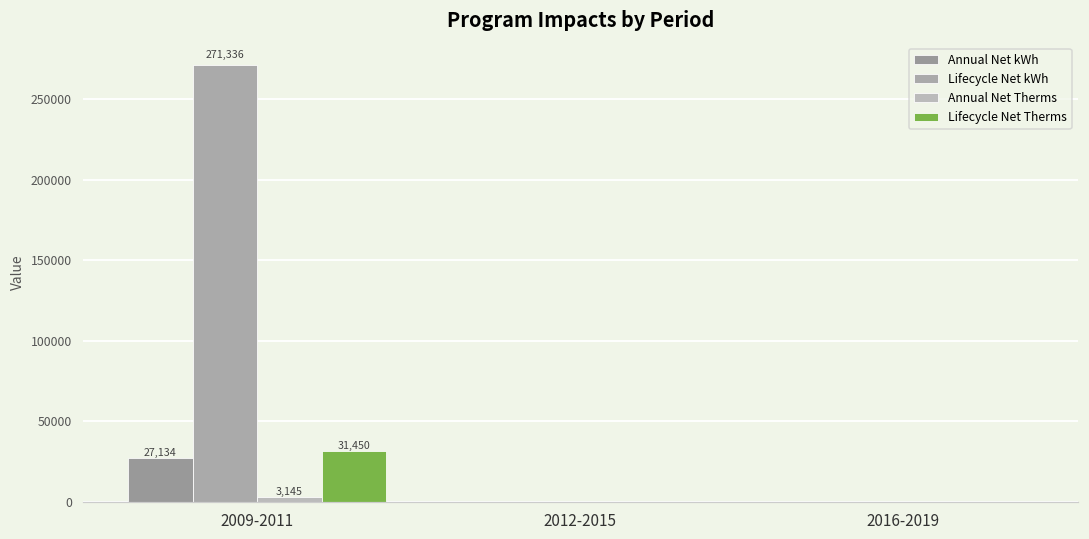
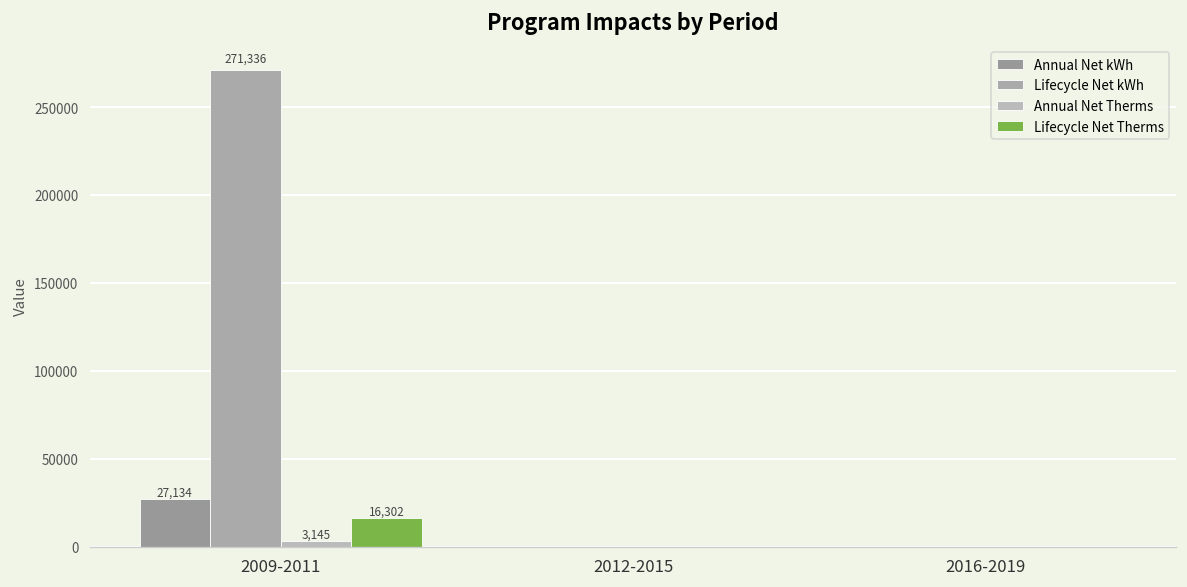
  {
    "Lifecycle Net Therms": {
-     "2009-2011": "31,450"
+     "2009-2011": "16,302"
    }
  }
